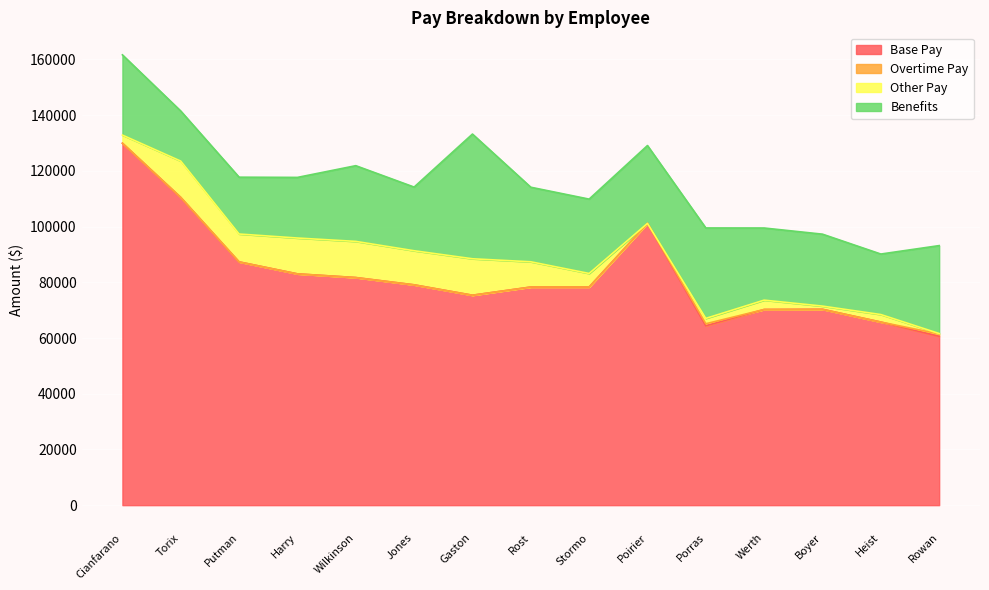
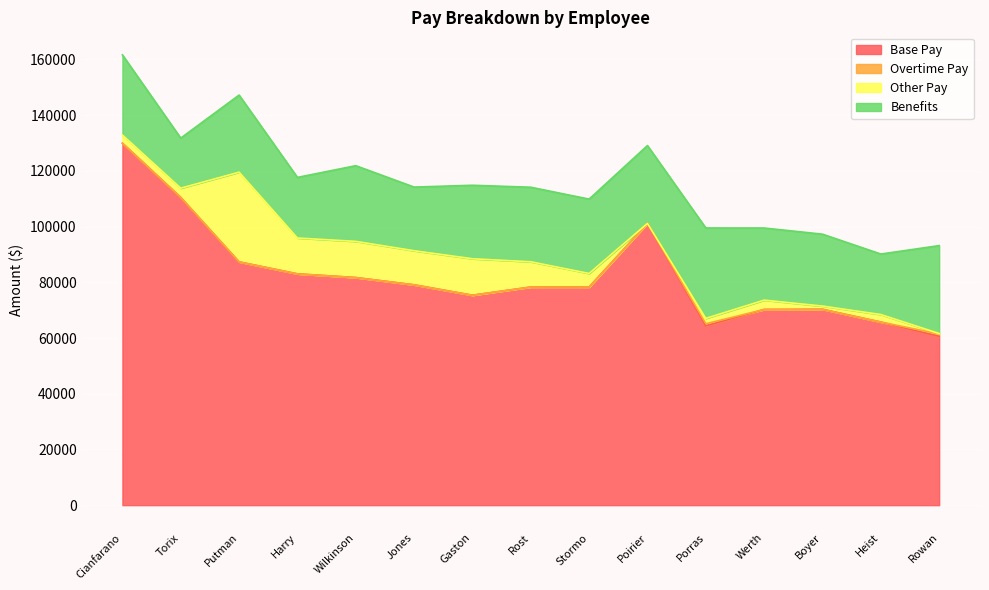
  {
    "Other Pay": {
      "Cianfarano": 3000,
-     "Torix": 13000,
-     "Putman": 10000,
+     "Torix": 3000,
+     "Putman": 32000,
      "Harry": 13000,
      "Wilkinson": 13000,
      "Jones": 12000,
      "Gaston": 13000,
      "Rost": 9000,
      "Stormo": 5000,
      "Porras": 2000,
      "Werth": 3000,
      "Boyer": 1000,
      "Heist": 3000
    },
    "Benefits": {
      "Cianfarano": 29000,
      "Torix": 18000,
-     "Putman": 20000,
+     "Putman": 28000,
      "Harry": 22000,
      "Wilkinson": 27000,
      "Jones": 23000,
-     "Gaston": 45000,
+     "Gaston": 26000,
      "Rost": 27000,
      "Stormo": 27000,
      "Poirier": 28000,
      "Porras": 32000,
      "Werth": 26000,
      "Boyer": 26000,
      "Heist": 22000,
      "Rowan": 32000
    }
  }
